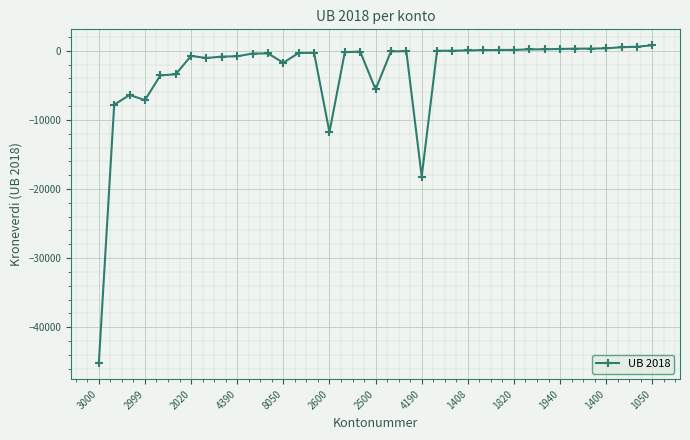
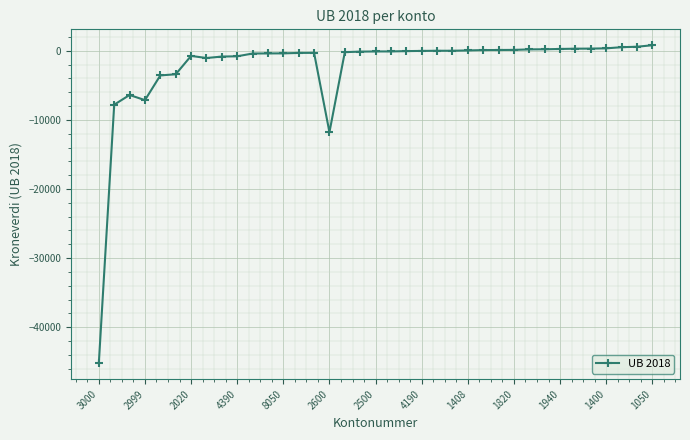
  {
    "3000": -45000,
    "2999": -7000,
    "2020": -1000,
    "4390": -1000,
-   "8050": -2000,
+   "8050": 0,
    "2600": -12000,
-   "2500": -6000,
-   "4190": -18000,
+   "2500": 0,
+   "4190": 0,
    "1408": 0,
    "1820": 0,
    "1940": 0,
    "1400": 0,
    "1050": 1000
  }
